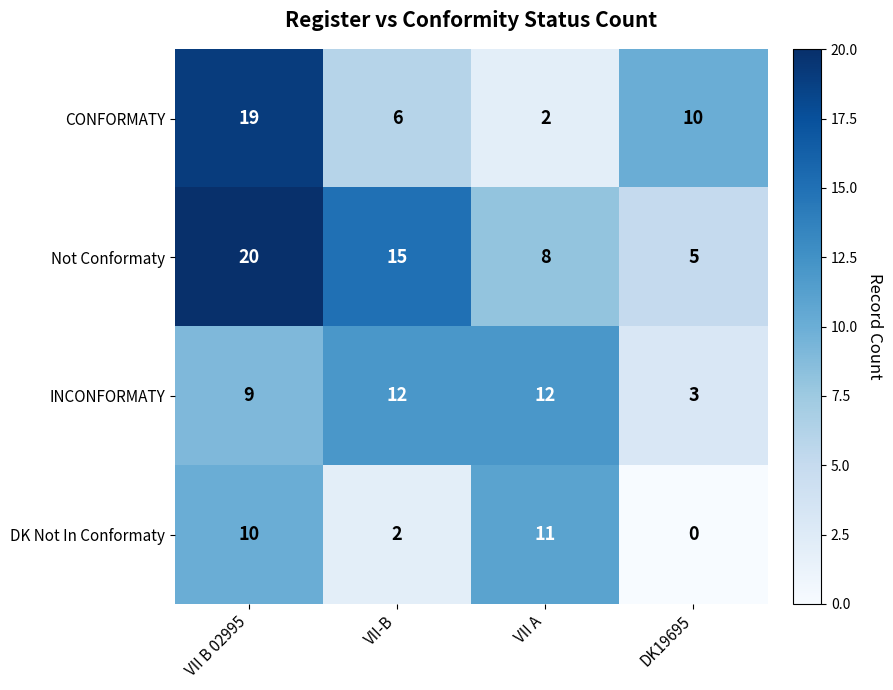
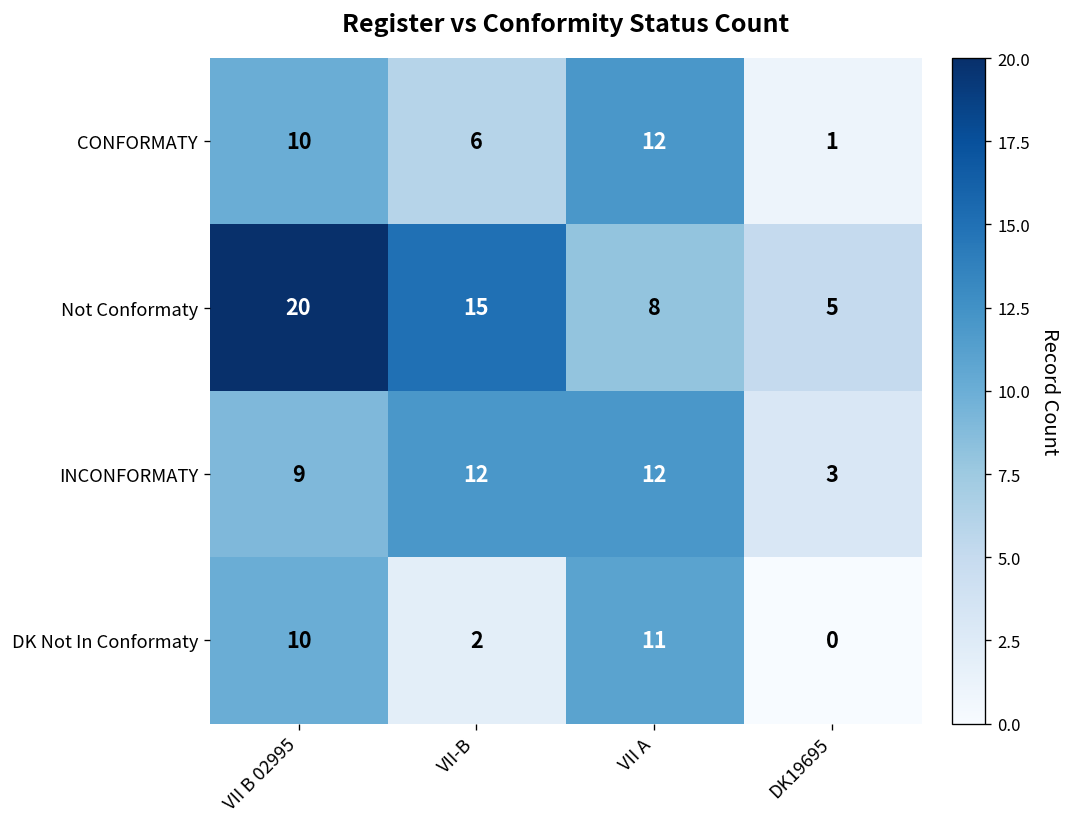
  {
    "CONFORMATY": {
-     "VII B 02995": 19,
+     "VII B 02995": 10,
      "VII-B": 6,
-     "VII A": 2,
-     "DK19695": 10
+     "VII A": 12,
+     "DK19695": 1
    },
    "Not Conformaty": {
      "VII B 02995": 20,
      "VII-B": 15,
      "VII A": 8,
      "DK19695": 5
    },
    "INCONFORMATY": {
      "VII B 02995": 9,
      "VII-B": 12,
      "VII A": 12,
      "DK19695": 3
    },
    "DK Not In Conformaty": {
      "VII B 02995": 10,
      "VII-B": 2,
      "VII A": 11,
      "DK19695": 0
    }
  }
